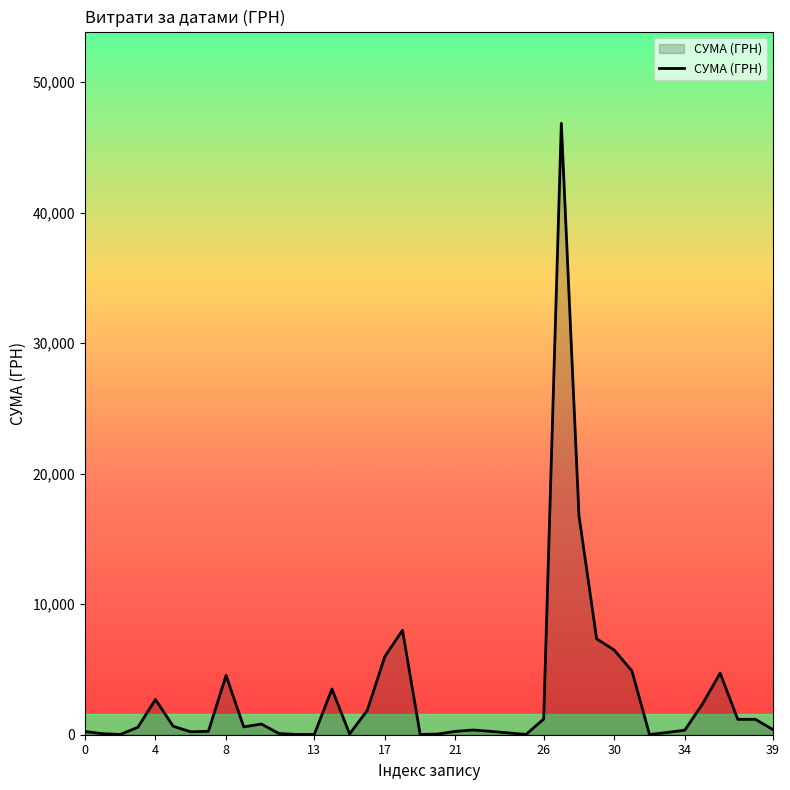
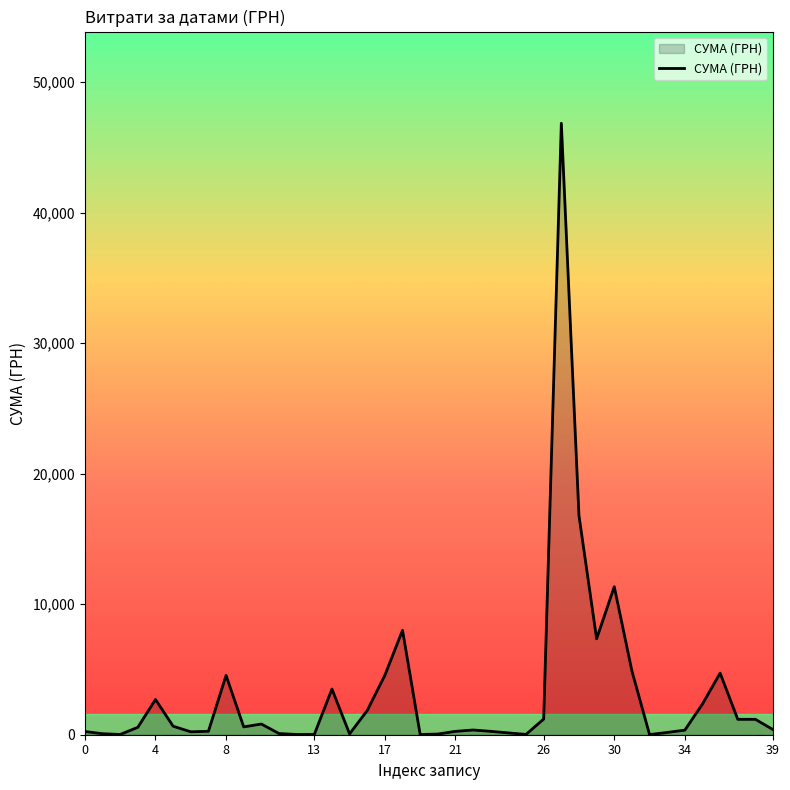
  {
    "4": "2,700",
    "8": "4,500",
-   "17": "6,000",
-   "30": "6,500"
+   "17": "4,600",
+   "30": "11,300"
  }
